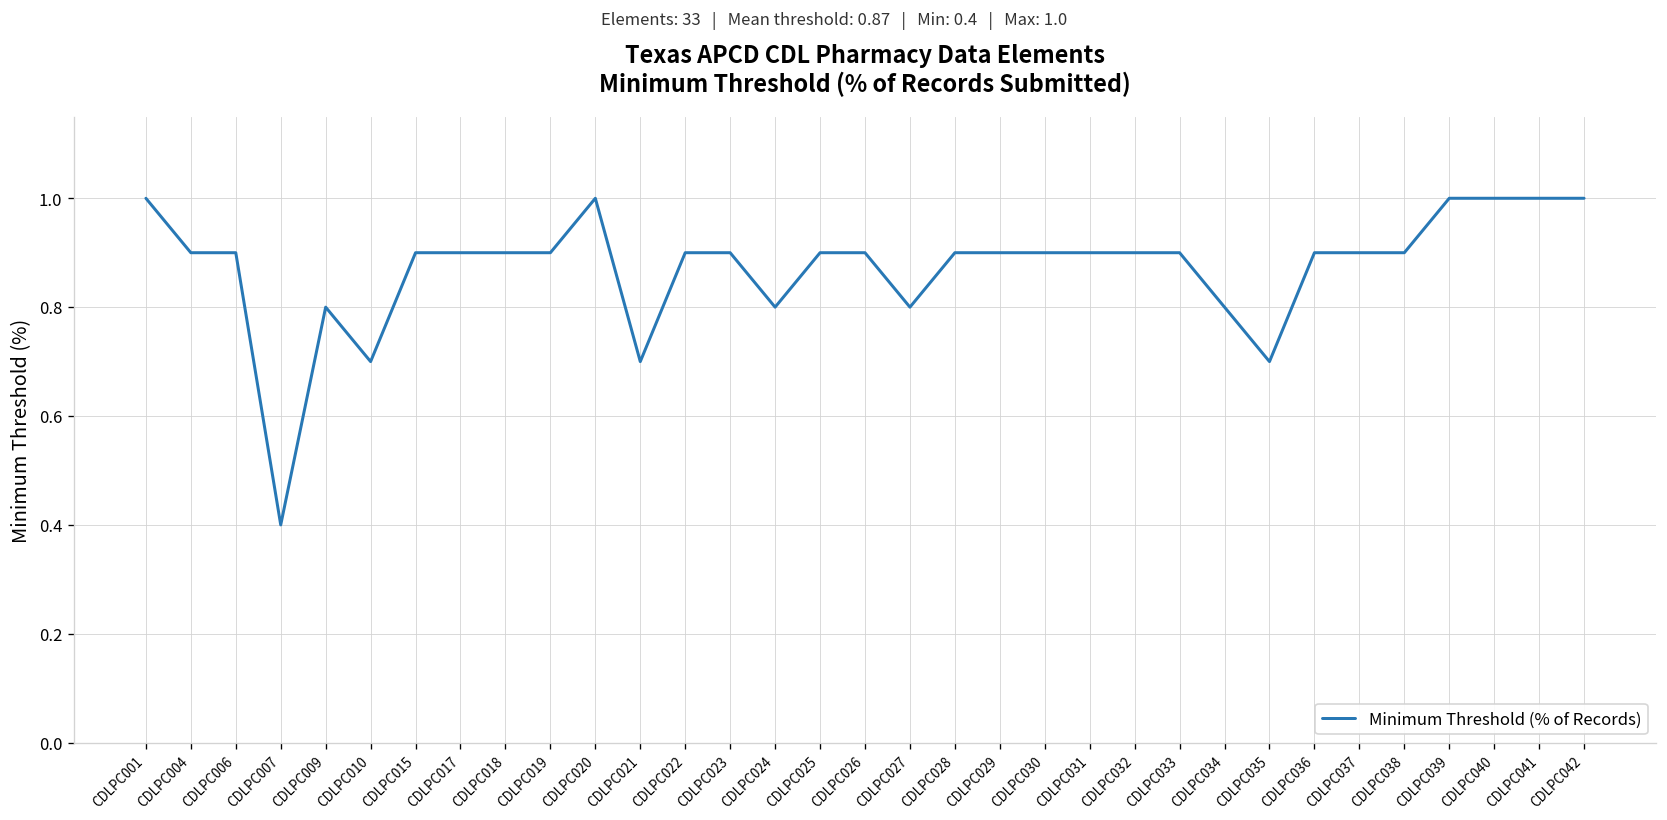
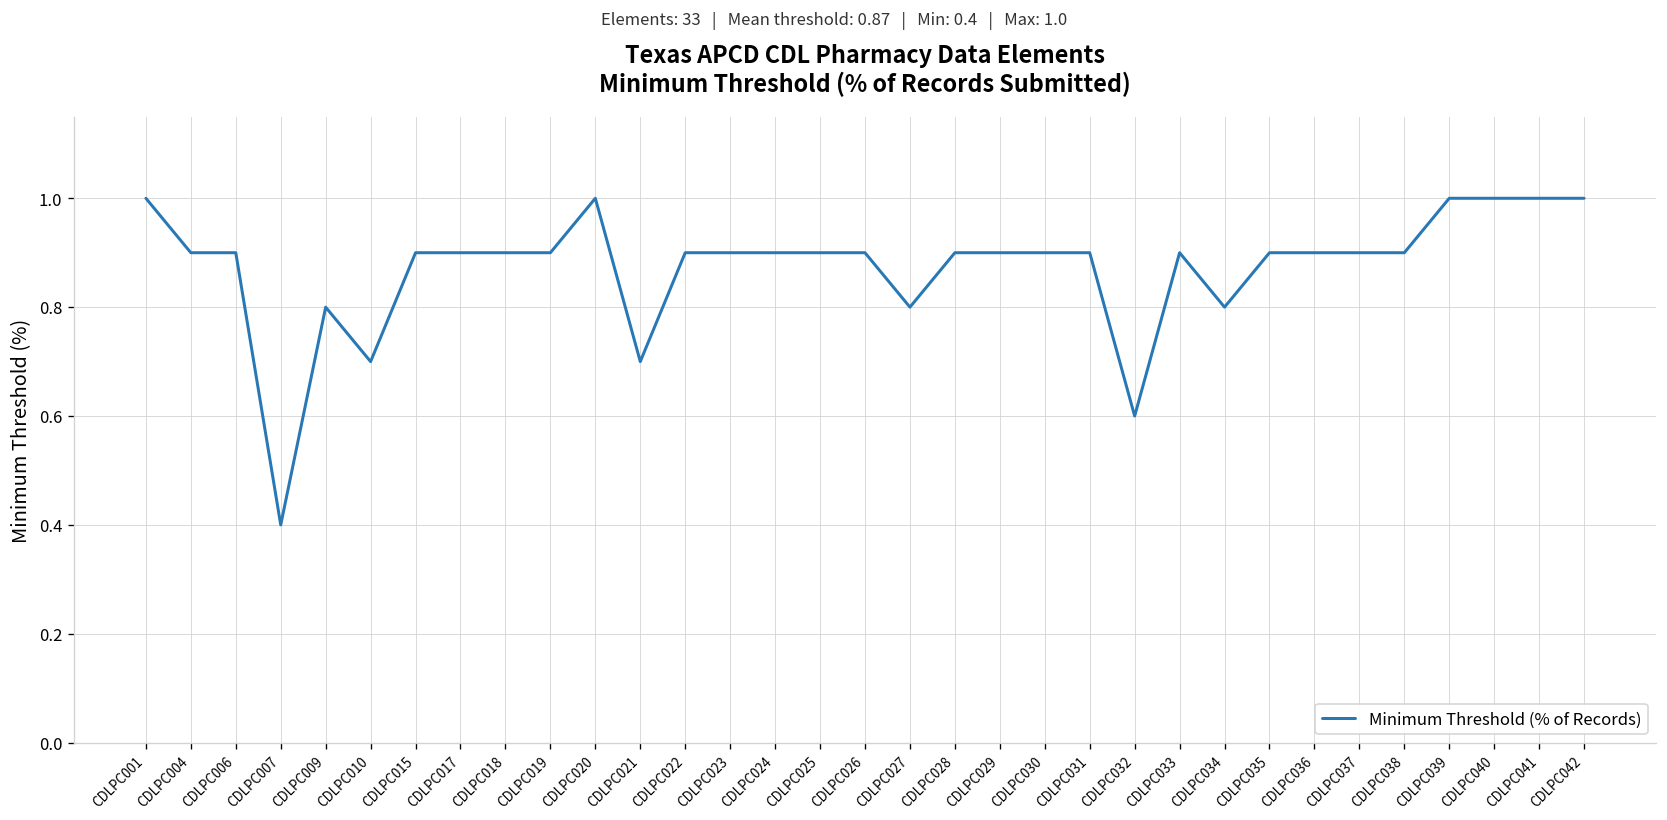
  {
    "CDLPC001": 1.0,
    "CDLPC004": 0.9,
    "CDLPC006": 0.9,
    "CDLPC007": 0.4,
    "CDLPC009": 0.8,
    "CDLPC010": 0.7,
    "CDLPC015": 0.9,
    "CDLPC017": 0.9,
    "CDLPC018": 0.9,
    "CDLPC019": 0.9,
    "CDLPC020": 1.0,
    "CDLPC021": 0.7,
    "CDLPC022": 0.9,
    "CDLPC023": 0.9,
-   "CDLPC024": 0.8,
+   "CDLPC024": 0.9,
    "CDLPC025": 0.9,
    "CDLPC026": 0.9,
    "CDLPC027": 0.8,
    "CDLPC028": 0.9,
    "CDLPC029": 0.9,
    "CDLPC030": 0.9,
    "CDLPC031": 0.9,
-   "CDLPC032": 0.9,
+   "CDLPC032": 0.6,
    "CDLPC033": 0.9,
    "CDLPC034": 0.8,
-   "CDLPC035": 0.7,
+   "CDLPC035": 0.9,
    "CDLPC036": 0.9,
    "CDLPC037": 0.9,
    "CDLPC038": 0.9,
    "CDLPC039": 1.0,
    "CDLPC040": 1.0,
    "CDLPC041": 1.0,
    "CDLPC042": 1.0
  }
